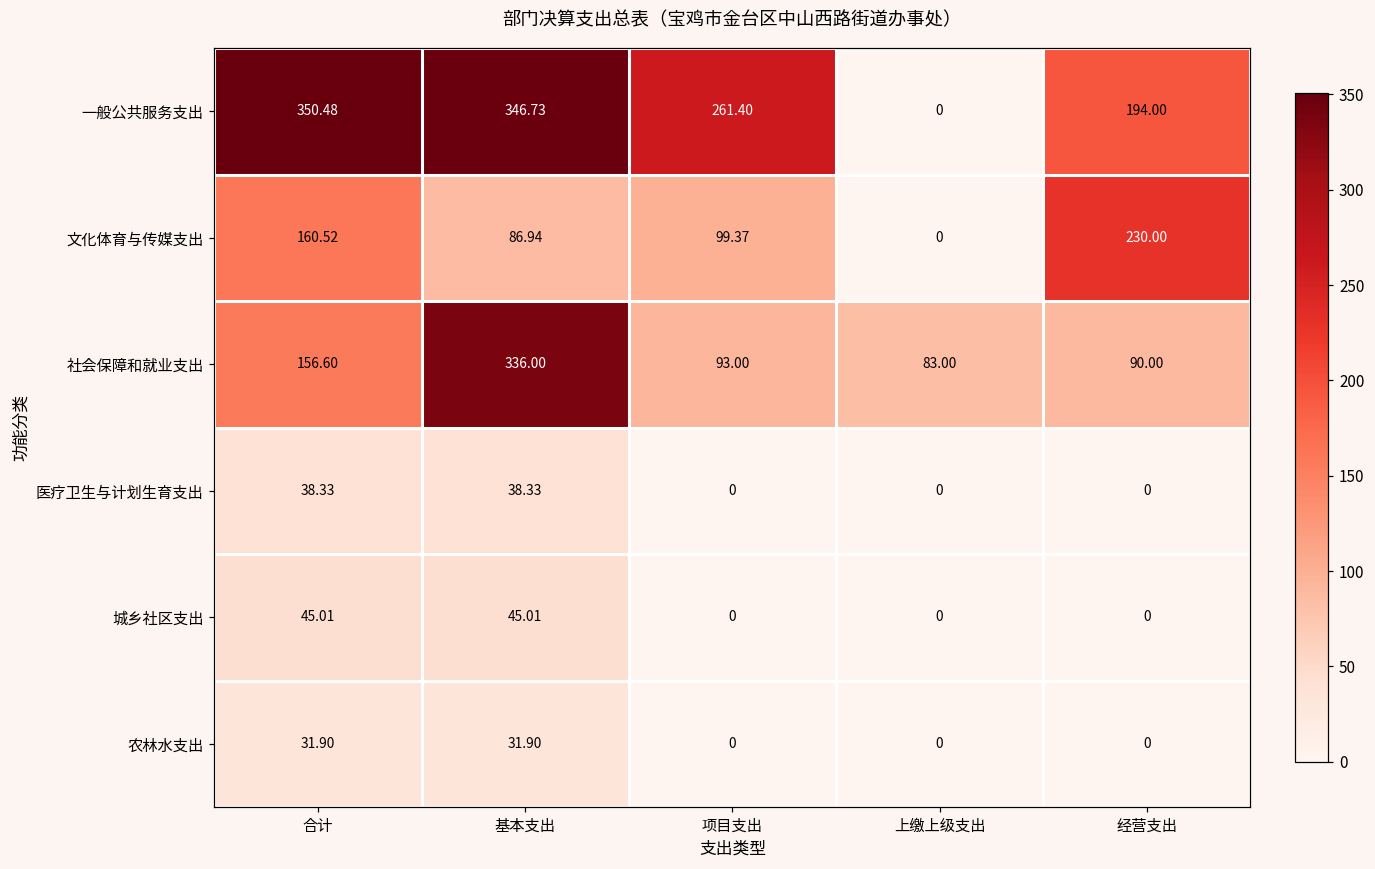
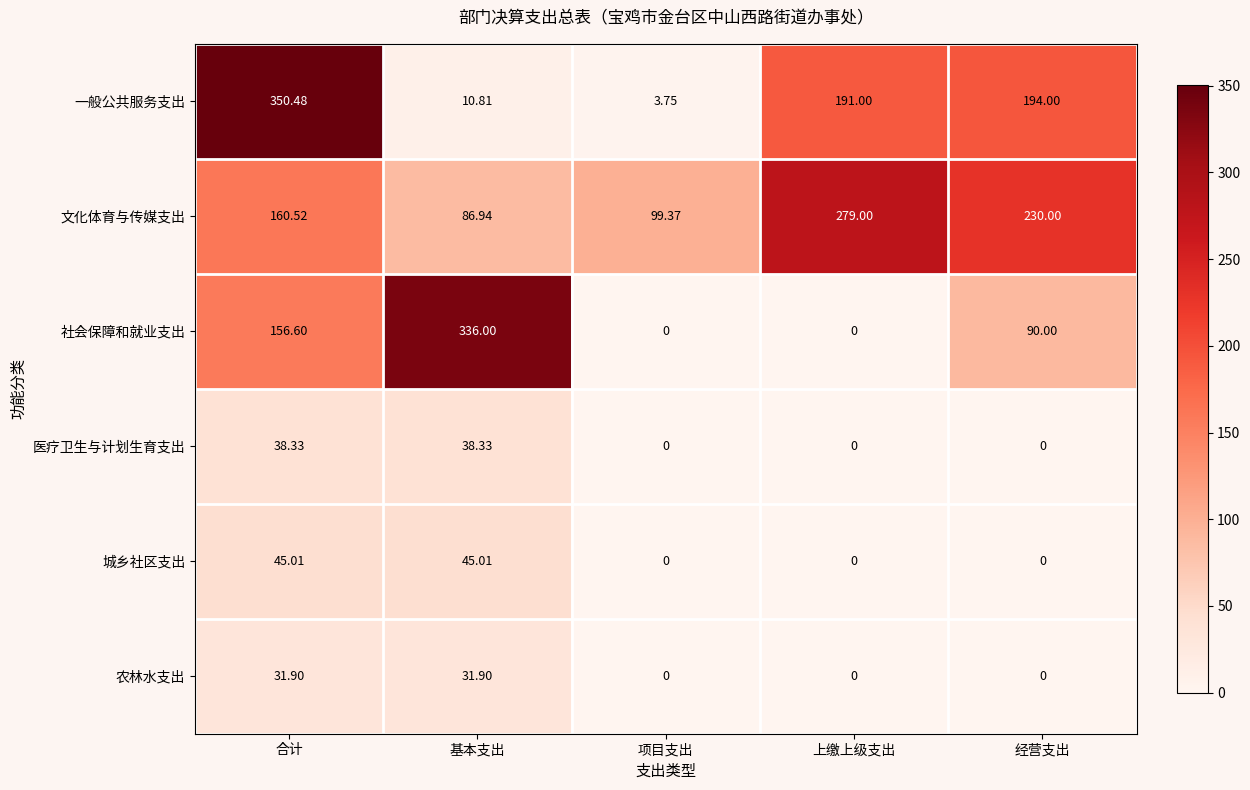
  {
    "一般公共服务支出": {
      "合计": 350.48,
-     "基本支出": 346.73,
-     "项目支出": 261.40,
-     "上缴上级支出": 0,
+     "基本支出": 10.81,
+     "项目支出": 3.75,
+     "上缴上级支出": 191.00,
      "经营支出": 194.00
    },
    "文化体育与传媒支出": {
      "合计": 160.52,
      "基本支出": 86.94,
      "项目支出": 99.37,
-     "上缴上级支出": 0,
+     "上缴上级支出": 279.00,
      "经营支出": 230.00
    },
    "社会保障和就业支出": {
      "合计": 156.60,
      "基本支出": 336.00,
-     "项目支出": 93.00,
-     "上缴上级支出": 83.00,
+     "项目支出": 0,
+     "上缴上级支出": 0,
      "经营支出": 90.00
    },
    "医疗卫生与计划生育支出": {
      "合计": 38.33,
      "基本支出": 38.33,
      "项目支出": 0,
      "上缴上级支出": 0,
      "经营支出": 0
    },
    "城乡社区支出": {
      "合计": 45.01,
      "基本支出": 45.01,
      "项目支出": 0,
      "上缴上级支出": 0,
      "经营支出": 0
    },
    "农林水支出": {
      "合计": 31.90,
      "基本支出": 31.90,
      "项目支出": 0,
      "上缴上级支出": 0,
      "经营支出": 0
    }
  }
